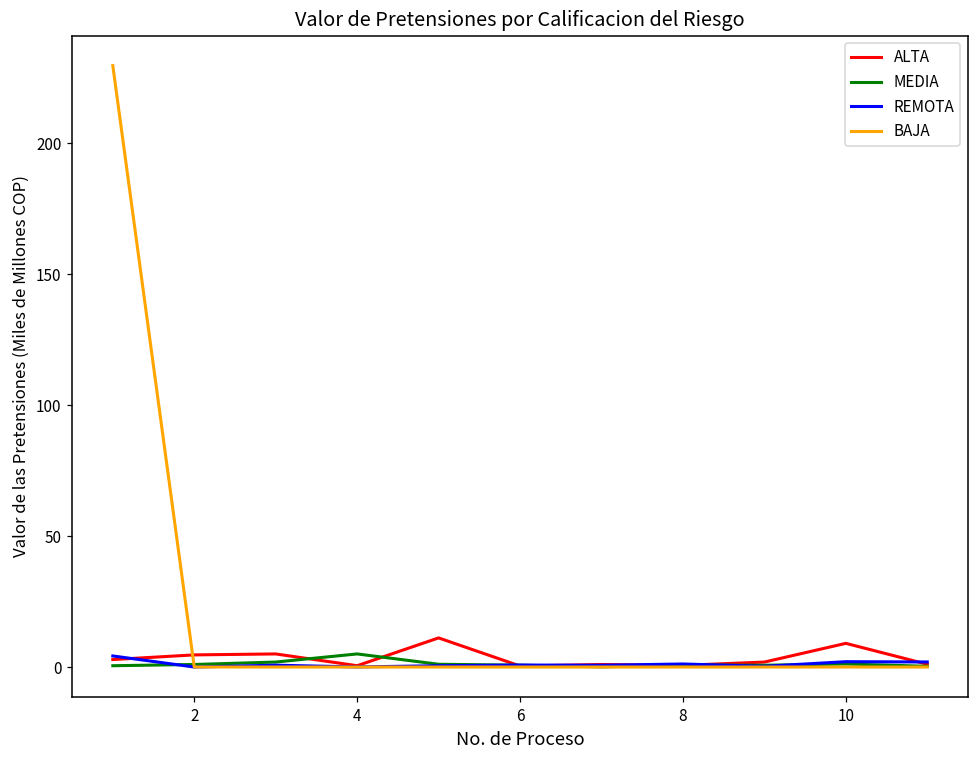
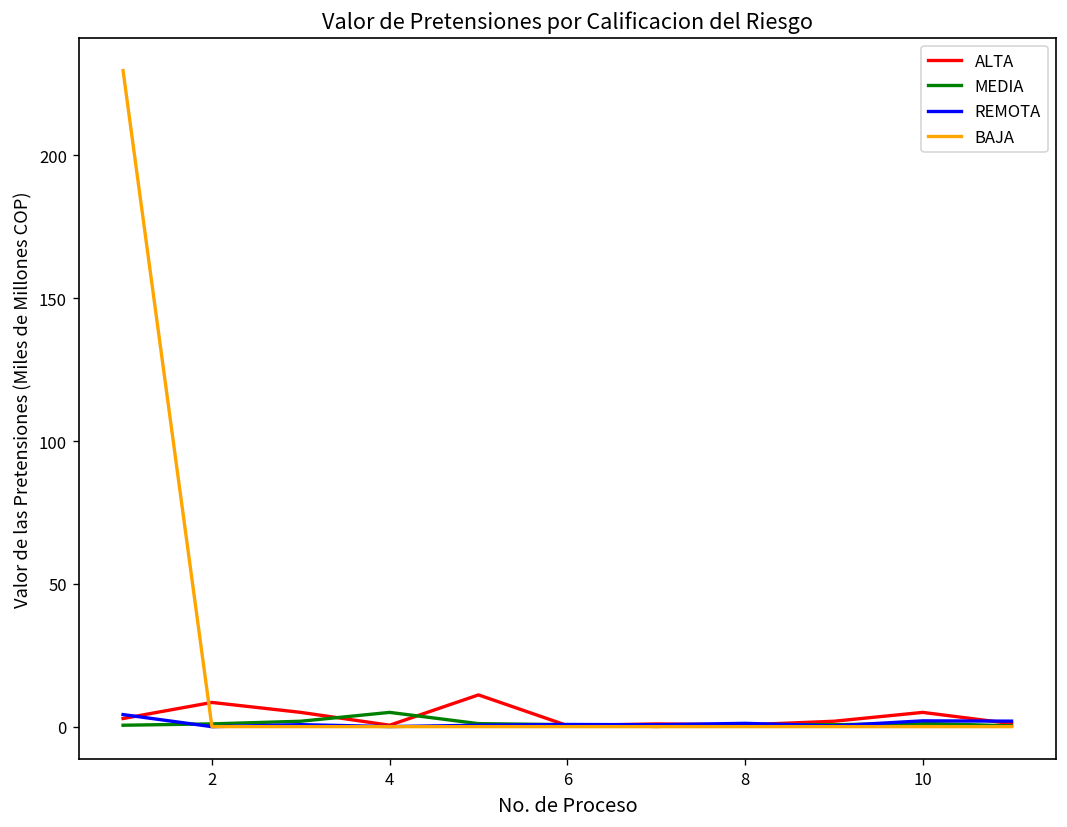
  {
    "ALTA": {
-     "2": 5,
-     "10": 9
+     "2": 8,
+     "10": 5
    },
    "MEDIA": {
      "4": 5
    },
    "BAJA": {
      "10": 0
    }
  }
